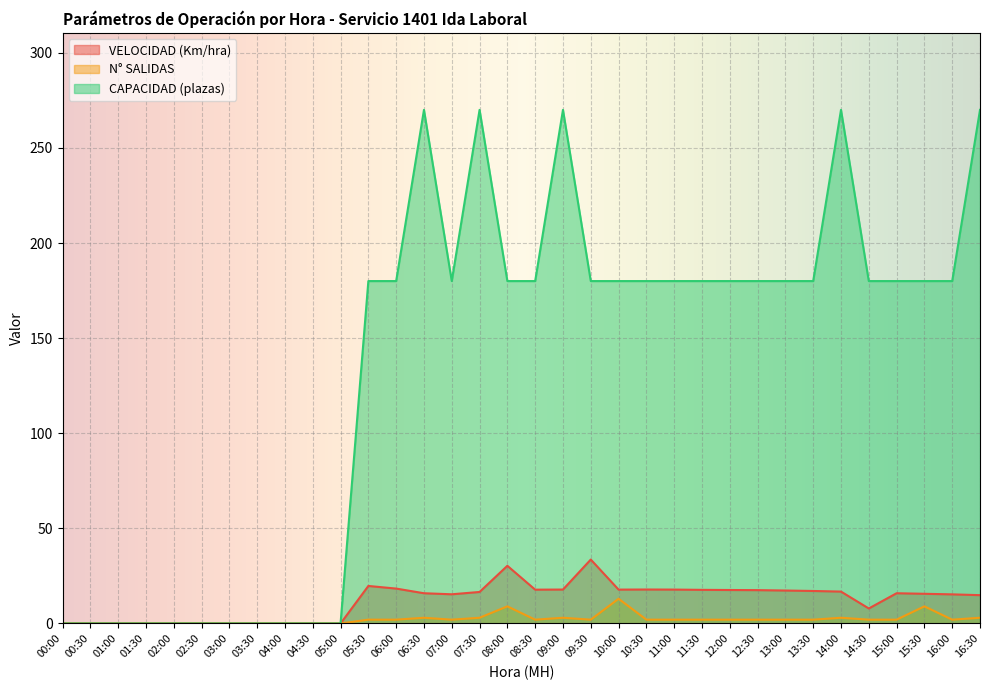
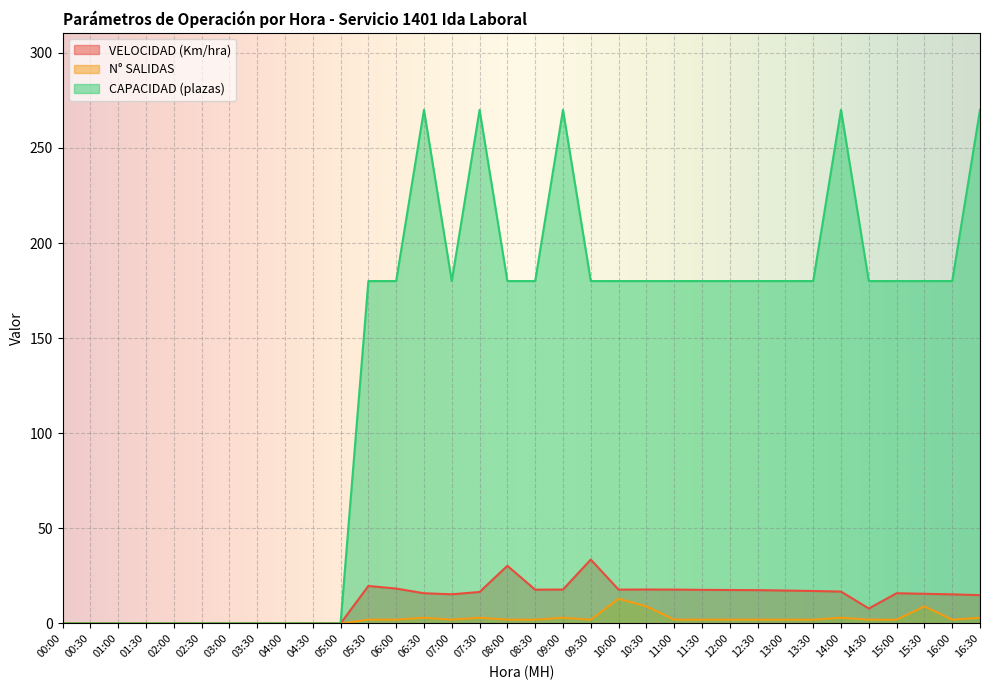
  {
    "VELOCIDAD (Km/hra)": {
      "05:30": 20,
      "06:00": 18,
      "06:30": 16,
      "07:00": 15,
      "07:30": 17,
      "08:00": 30,
      "08:30": 18,
      "09:00": 18,
      "09:30": 34,
      "10:00": 18,
      "10:30": 18,
      "11:00": 18,
      "11:30": 18,
      "12:00": 18,
      "12:30": 18,
      "13:00": 17,
      "13:30": 17,
      "14:00": 17,
      "14:30": 8,
      "15:00": 16,
      "15:30": 16,
      "16:00": 15,
      "16:30": 15
    },
    "N° SALIDAS": {
      "05:30": 2,
      "06:00": 2,
      "06:30": 3,
      "07:00": 2,
      "07:30": 3,
-     "08:00": 9,
+     "08:00": 2,
      "08:30": 2,
      "09:00": 3,
      "09:30": 2,
      "10:00": 13,
-     "10:30": 2,
+     "10:30": 9,
      "11:00": 2,
      "11:30": 2,
      "12:00": 2,
      "12:30": 2,
      "13:00": 2,
      "13:30": 2,
      "14:00": 3,
      "14:30": 2,
      "15:00": 2,
      "15:30": 9,
      "16:00": 2,
      "16:30": 3
    },
    "CAPACIDAD (plazas)": {
      "05:30": 180,
      "06:00": 180,
      "06:30": 270,
      "07:00": 180,
      "07:30": 270,
      "08:00": 180,
      "08:30": 180,
      "09:00": 270,
      "09:30": 180,
      "10:00": 180,
      "10:30": 180,
      "11:00": 180,
      "11:30": 180,
      "12:00": 180,
      "12:30": 180,
      "13:00": 180,
      "13:30": 180,
      "14:00": 270,
      "14:30": 180,
      "15:00": 180,
      "15:30": 180,
      "16:00": 180,
      "16:30": 270
    }
  }
